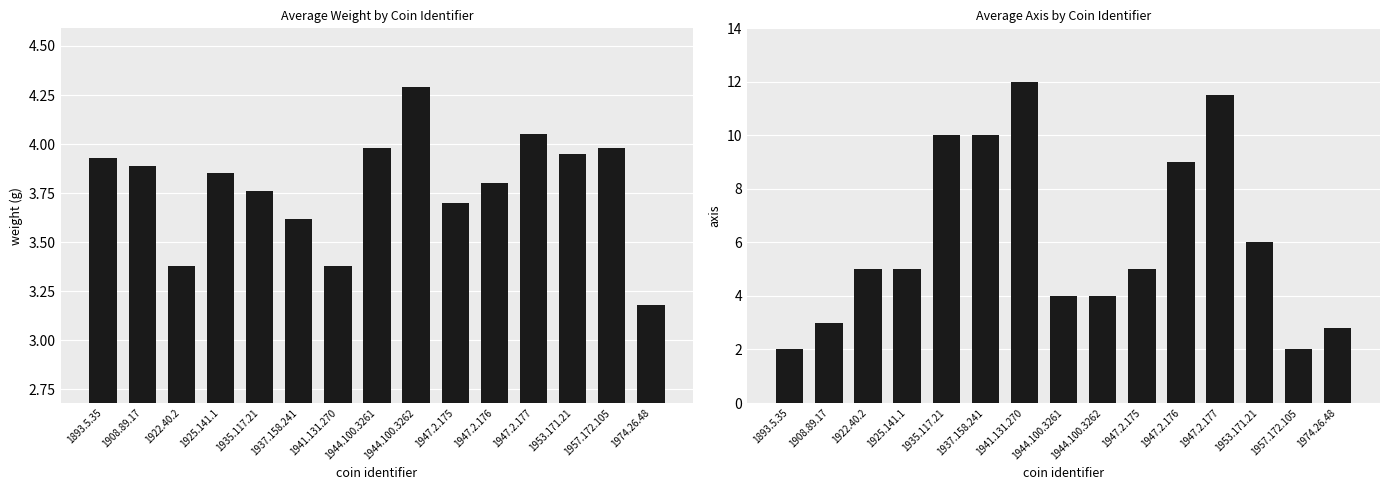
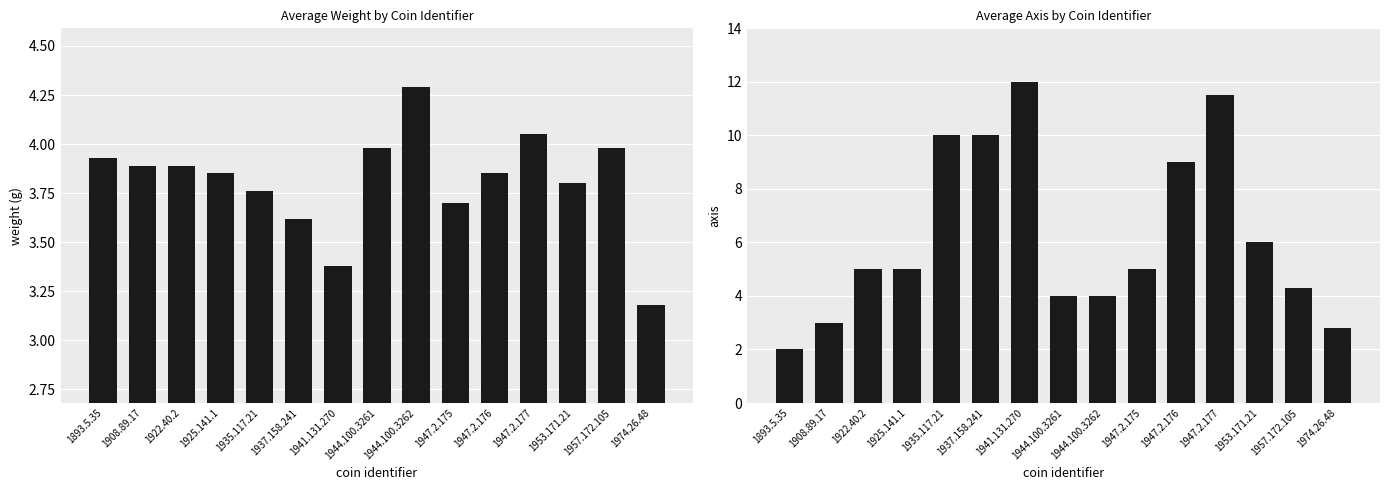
  {
    "Average Weight by Coin Identifier": {
      "1893.5.35": 3.93,
      "1908.89.17": 3.89,
-     "1922.40.2": 3.38,
+     "1922.40.2": 3.89,
      "1925.141.1": 3.85,
      "1935.117.21": 3.76,
      "1937.158.241": 3.62,
      "1941.131.270": 3.38,
      "1944.100.3261": 3.98,
      "1944.100.3262": 4.29,
      "1947.2.175": 3.70,
-     "1947.2.176": 3.80,
+     "1947.2.176": 3.85,
      "1947.2.177": 4.05,
-     "1953.171.21": 3.95,
+     "1953.171.21": 3.80,
      "1957.172.105": 3.98,
      "1974.26.48": 3.18
    },
    "Average Axis by Coin Identifier": {
      "1893.5.35": 2.0,
      "1908.89.17": 3.0,
      "1922.40.2": 5.0,
      "1925.141.1": 5.0,
      "1935.117.21": 10.0,
      "1937.158.241": 10.0,
      "1941.131.270": 12.0,
      "1944.100.3261": 4.0,
      "1944.100.3262": 4.0,
      "1947.2.175": 5.0,
      "1947.2.176": 9.0,
      "1947.2.177": 11.5,
      "1953.171.21": 6.0,
-     "1957.172.105": 2.0,
+     "1957.172.105": 4.3,
      "1974.26.48": 2.8
    }
  }
